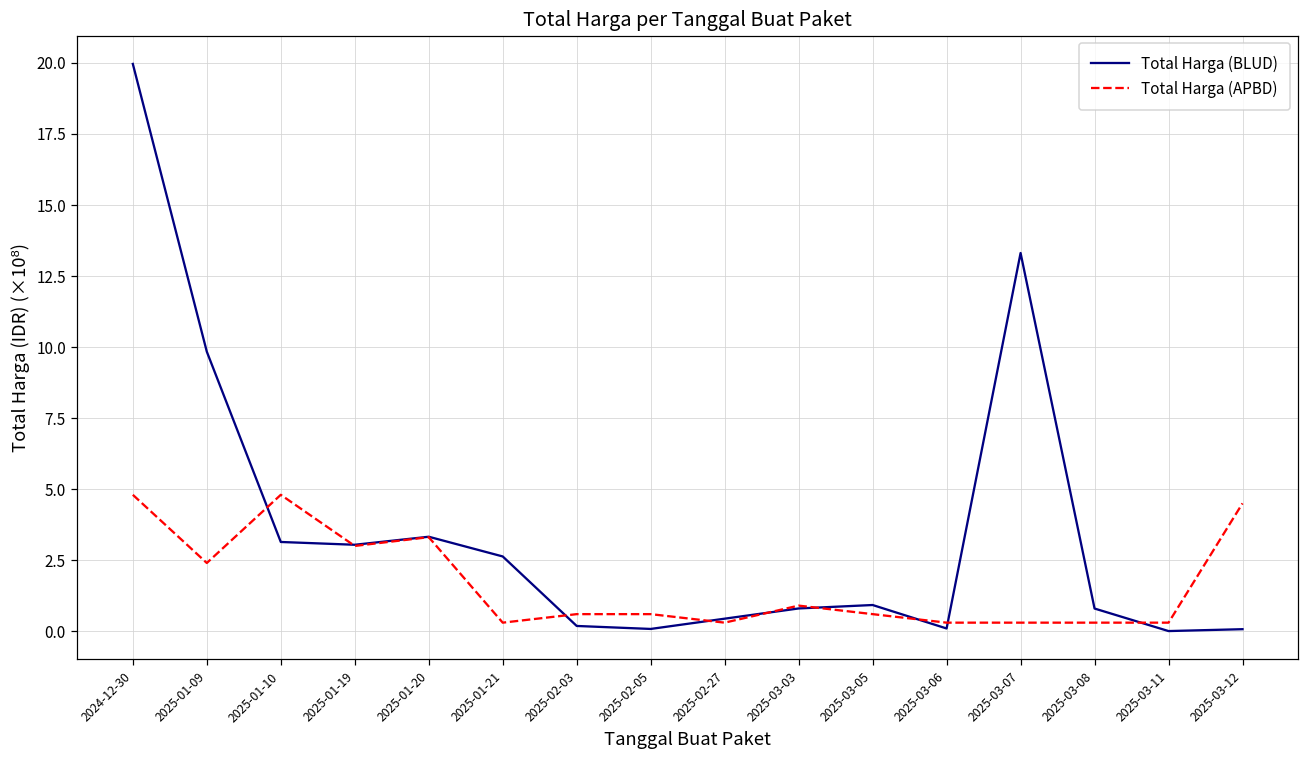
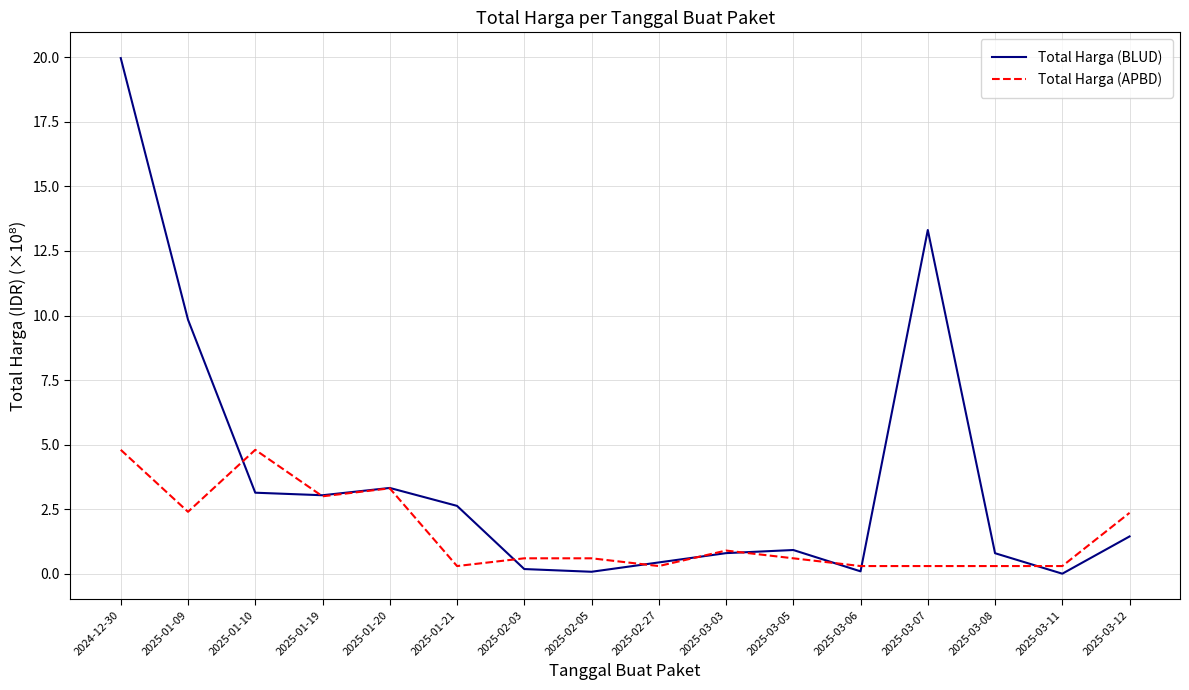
  {
    "Total Harga (BLUD)": {
      "2024-12-30": 20.0,
      "2025-01-09": 9.8,
      "2025-01-10": 3.1,
      "2025-01-21": 2.6,
      "2025-02-03": 0.2,
      "2025-02-05": 0.1,
      "2025-02-27": 0.4,
      "2025-03-05": 0.9,
      "2025-03-06": 0.1,
      "2025-03-07": 13.3,
      "2025-03-08": 0.8,
      "2025-03-11": 0.0,
-     "2025-03-12": 0.1
+     "2025-03-12": 1.4
    },
    "Total Harga (APBD)": {
      "2024-12-30": 4.8,
      "2025-01-09": 2.4,
      "2025-01-10": 4.8,
      "2025-01-21": 0.3,
      "2025-02-03": 0.6,
      "2025-02-05": 0.6,
      "2025-02-27": 0.3,
      "2025-03-05": 0.6,
      "2025-03-06": 0.3,
      "2025-03-07": 0.3,
      "2025-03-08": 0.3,
      "2025-03-11": 0.3,
-     "2025-03-12": 4.5
+     "2025-03-12": 2.4
    }
  }
